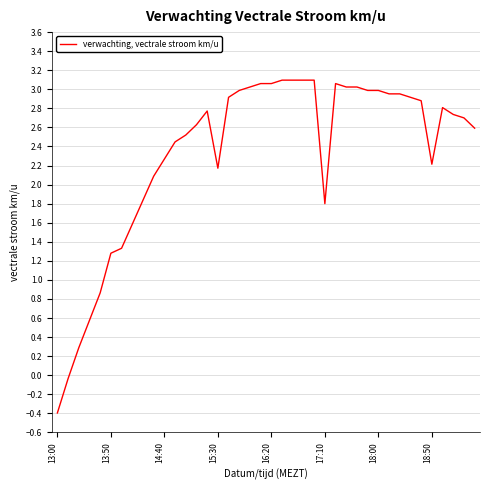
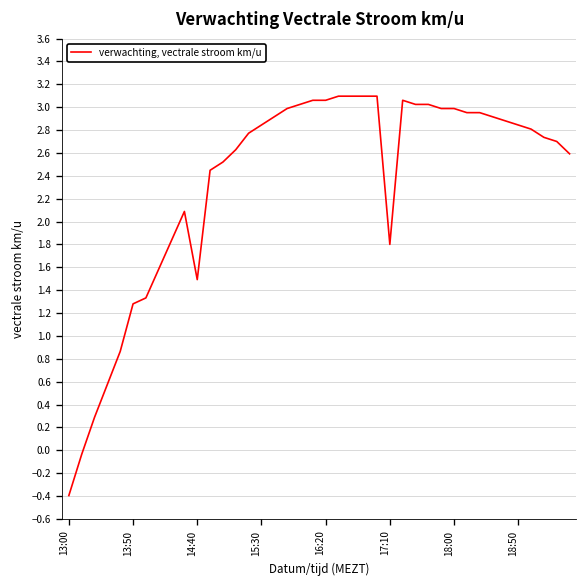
  {
    "13:00": -0.4,
    "13:50": 1.3,
-   "14:40": 2.3,
-   "15:30": 2.2,
+   "14:40": 1.5,
+   "15:30": 2.8,
    "16:20": 3.1,
    "17:10": 1.8,
    "18:00": 3.0,
-   "18:50": 2.2
+   "18:50": 2.8
  }
